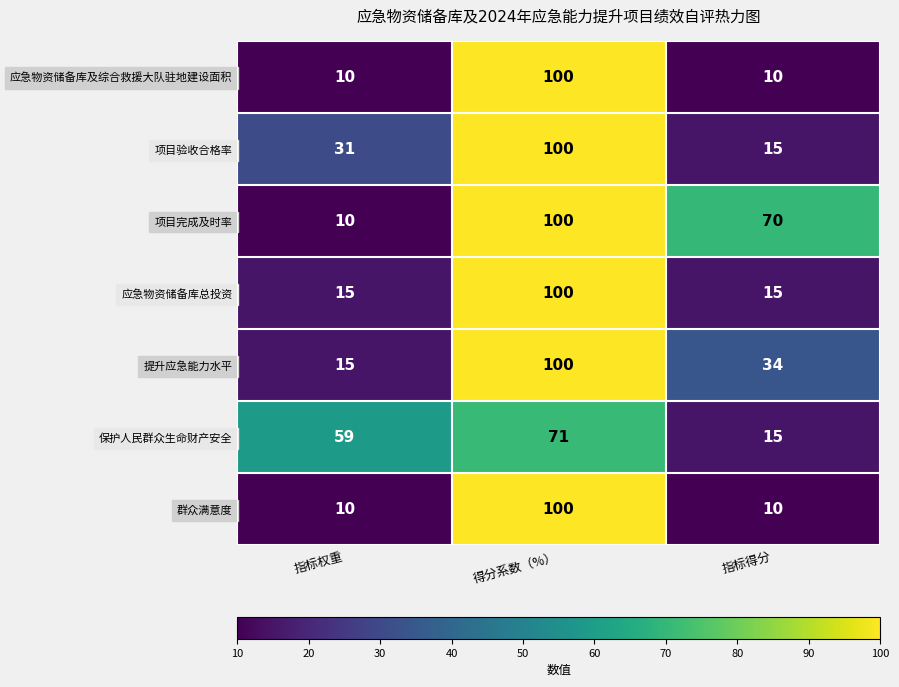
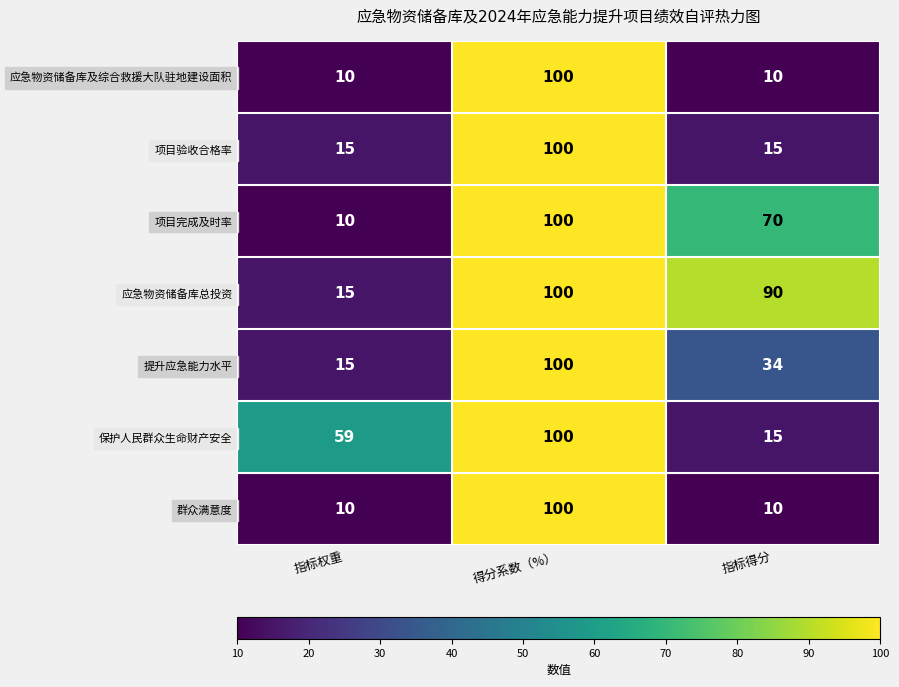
  {
    "应急物资储备库及综合救援大队驻地建设面积": {
      "指标权重": 10,
      "得分系数（%）": 100,
      "指标得分": 10
    },
    "项目验收合格率": {
-     "指标权重": 31,
+     "指标权重": 15,
      "得分系数（%）": 100,
      "指标得分": 15
    },
    "项目完成及时率": {
      "指标权重": 10,
      "得分系数（%）": 100,
      "指标得分": 70
    },
    "应急物资储备库总投资": {
      "指标权重": 15,
      "得分系数（%）": 100,
-     "指标得分": 15
+     "指标得分": 90
    },
    "提升应急能力水平": {
      "指标权重": 15,
      "得分系数（%）": 100,
      "指标得分": 34
    },
    "保护人民群众生命财产安全": {
      "指标权重": 59,
-     "得分系数（%）": 71,
+     "得分系数（%）": 100,
      "指标得分": 15
    },
    "群众满意度": {
      "指标权重": 10,
      "得分系数（%）": 100,
      "指标得分": 10
    }
  }
